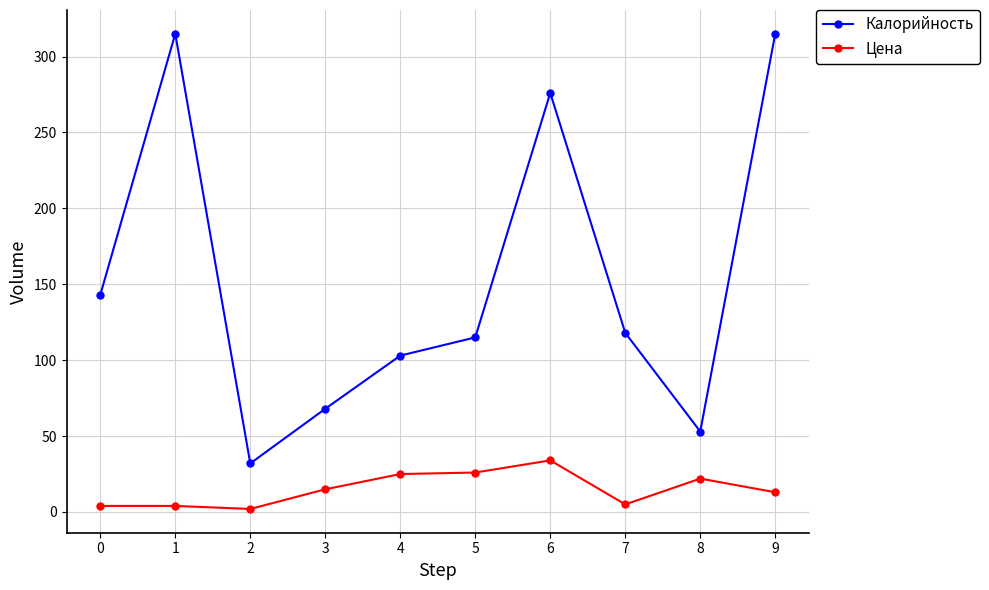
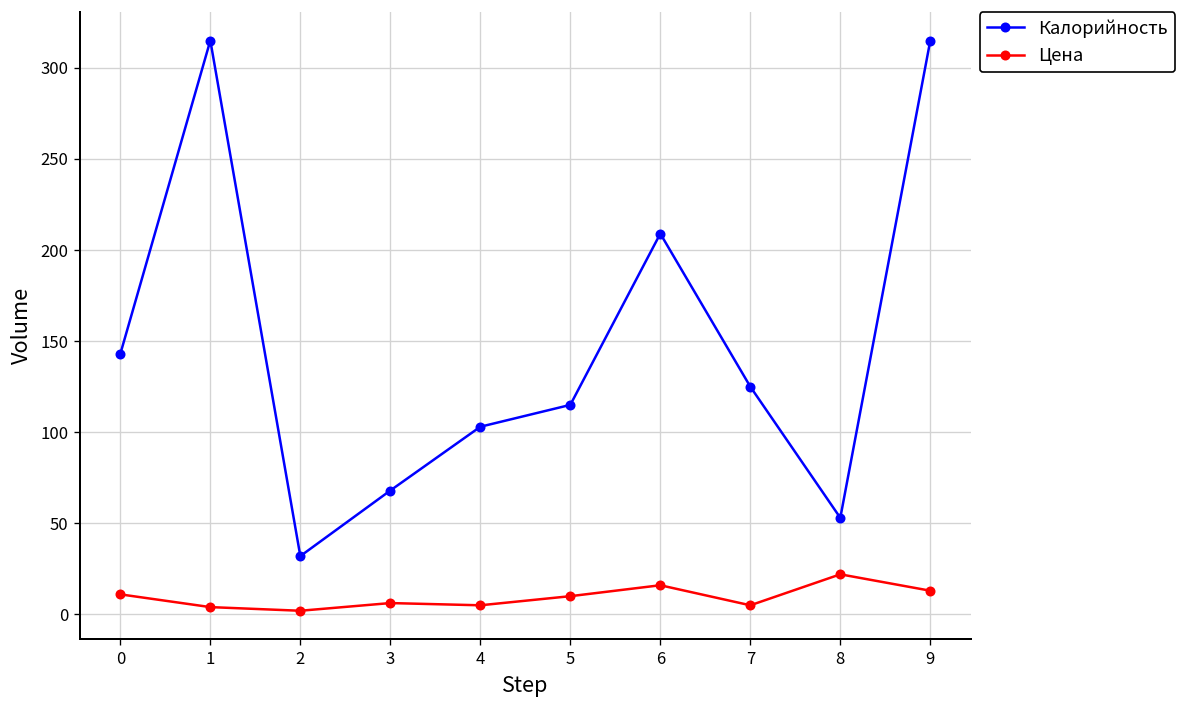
  {
    "Калорийность": {
      "0": 143,
      "1": 315,
      "2": 32,
      "3": 68,
      "4": 103,
      "5": 115,
-     "6": 276,
-     "7": 118,
+     "6": 209,
+     "7": 125,
      "8": 53,
      "9": 315
    },
    "Цена": {
-     "0": 4,
+     "0": 11,
      "1": 4,
      "2": 2,
-     "3": 15,
-     "4": 25,
-     "5": 26,
-     "6": 34,
+     "3": 6,
+     "4": 5,
+     "5": 10,
+     "6": 16,
      "7": 5,
      "8": 22,
      "9": 13
    }
  }
